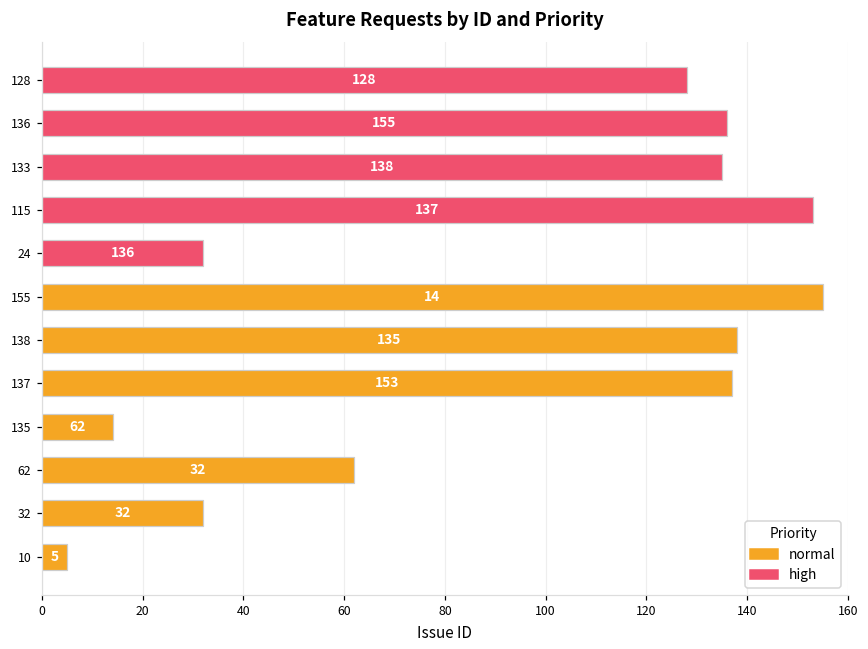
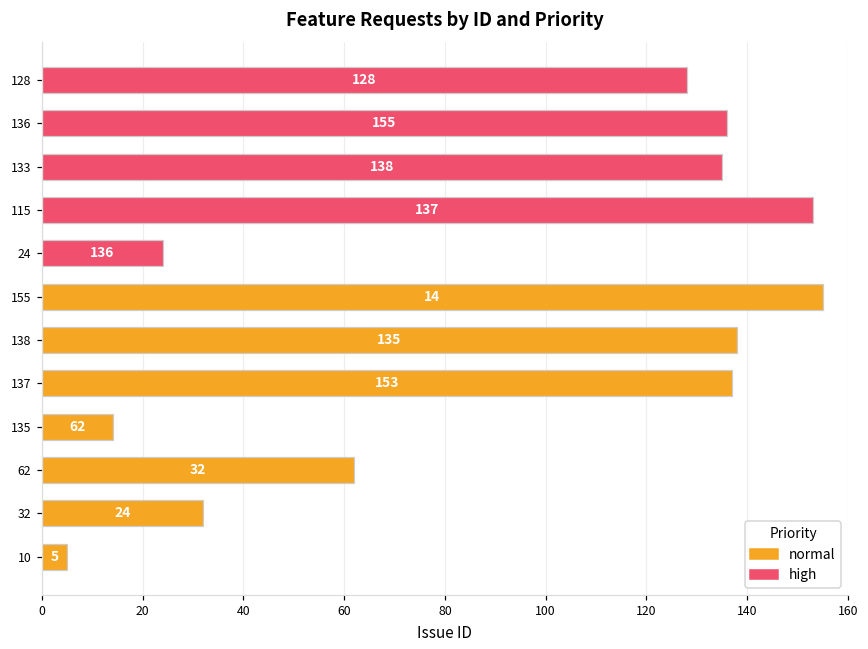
  {
    "normal": {
      "32": 32,
      "10": 5
    },
    "high": {
      "128": 128,
-     "24": 32
+     "24": 24
    }
  }
